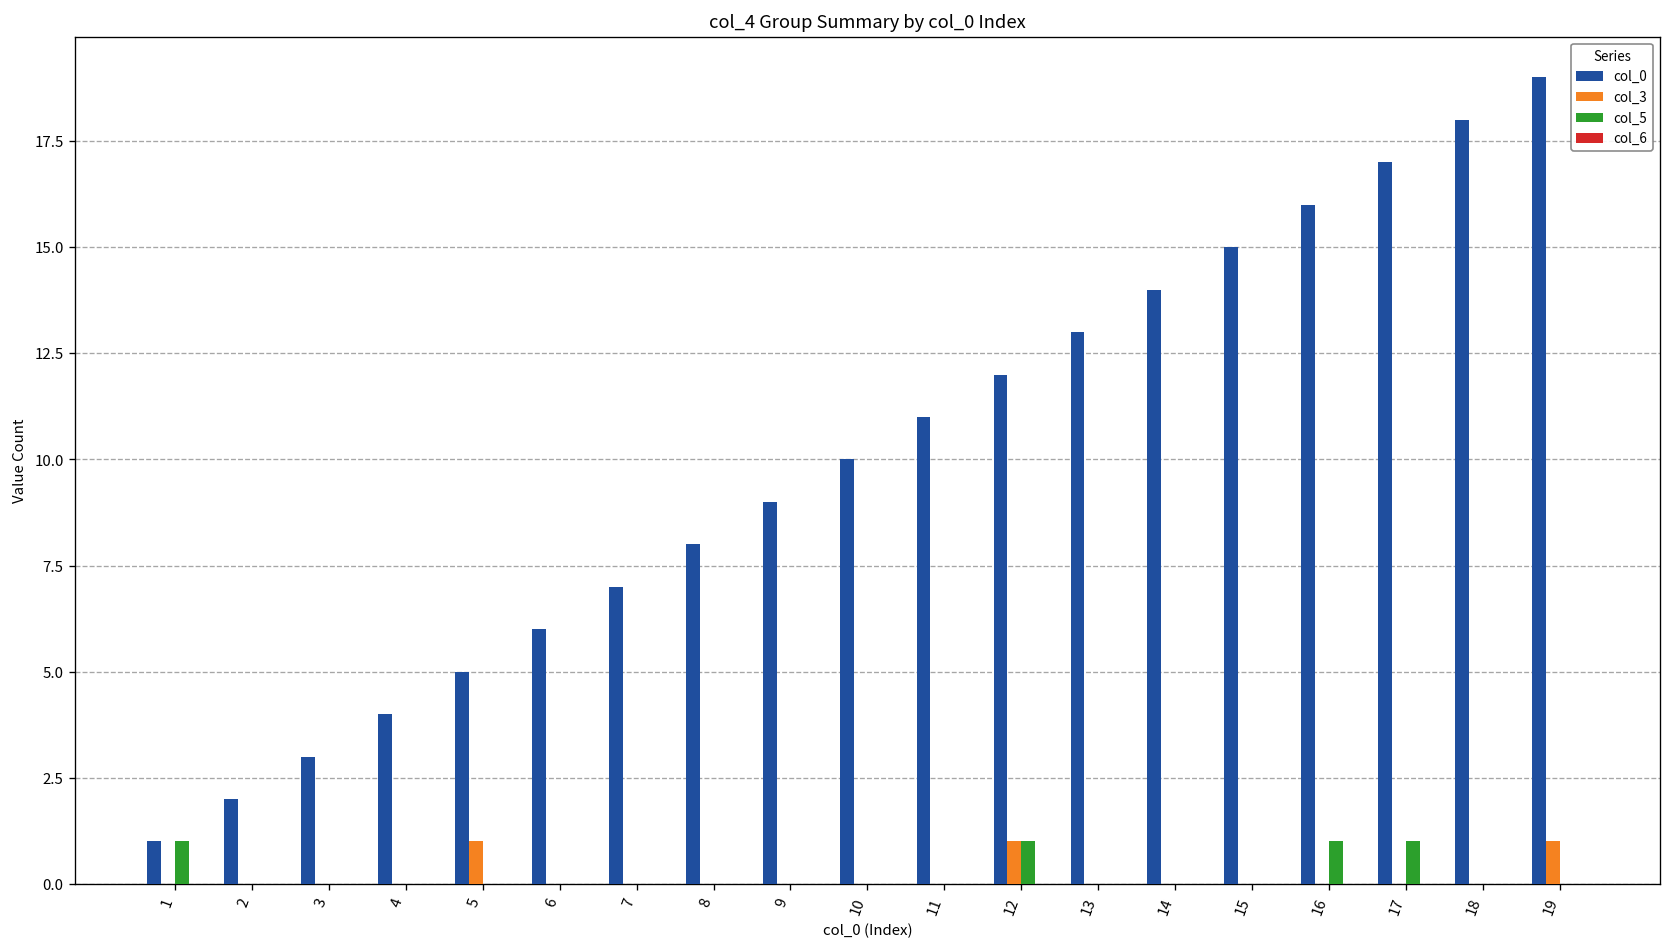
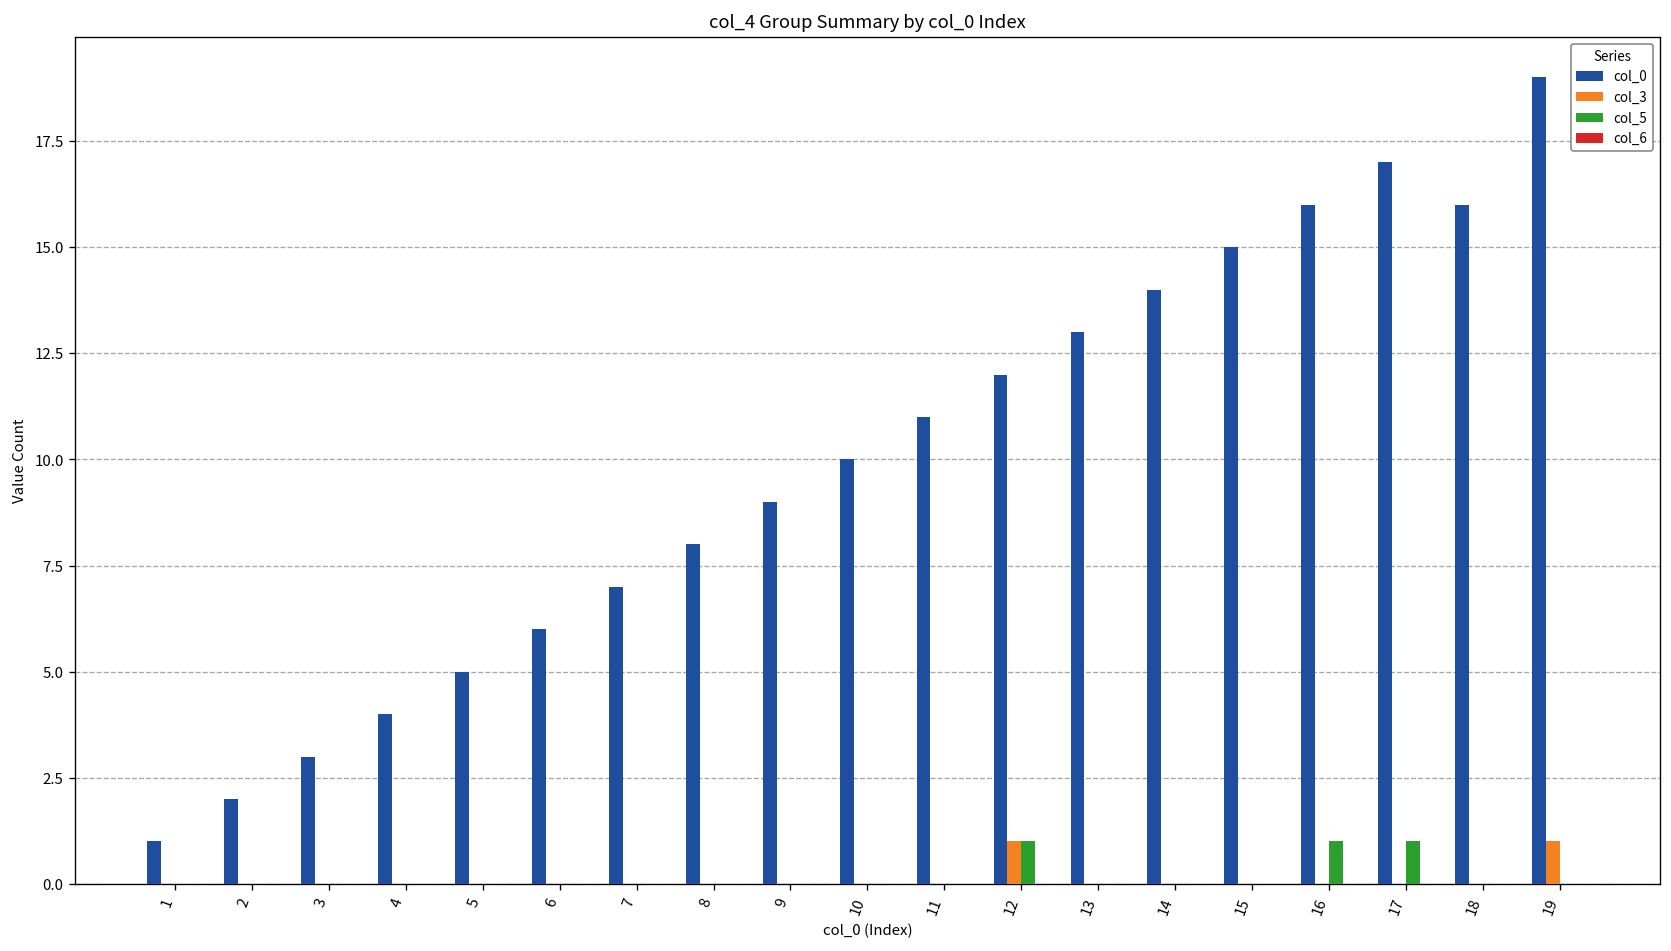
  {
    "col_0": {
      "1": 1,
      "2": 2,
      "3": 3,
      "4": 4,
      "5": 5,
      "6": 6,
      "7": 7,
      "8": 8,
      "9": 9,
      "10": 10,
      "11": 11,
      "12": 12,
      "13": 13,
      "14": 14,
      "15": 15,
      "16": 16,
      "17": 17,
-     "18": 18,
+     "18": 16,
      "19": 19
    },
    "col_3": {
      "1": 0,
      "2": 0,
      "3": 0,
      "4": 0,
-     "5": 1,
+     "5": 0,
      "6": 0,
      "7": 0,
      "8": 0,
      "9": 0,
      "10": 0,
      "11": 0,
      "12": 1,
      "13": 0,
      "14": 0,
      "15": 0,
      "16": 0,
      "17": 0,
      "18": 0,
      "19": 1
    },
    "col_5": {
-     "1": 1,
+     "1": 0,
      "2": 0,
      "3": 0,
      "4": 0,
      "5": 0,
      "6": 0,
      "7": 0,
      "8": 0,
      "9": 0,
      "10": 0,
      "11": 0,
      "12": 1,
      "13": 0,
      "14": 0,
      "15": 0,
      "16": 1,
      "17": 1,
      "18": 0,
      "19": 0
    },
    "col_6": {
      "1": 0,
      "2": 0,
      "3": 0,
      "4": 0,
      "5": 0,
      "6": 0,
      "7": 0,
      "8": 0,
      "9": 0,
      "10": 0,
      "11": 0,
      "12": 0,
      "13": 0,
      "14": 0,
      "15": 0,
      "16": 0,
      "17": 0,
      "18": 0,
      "19": 0
    }
  }
